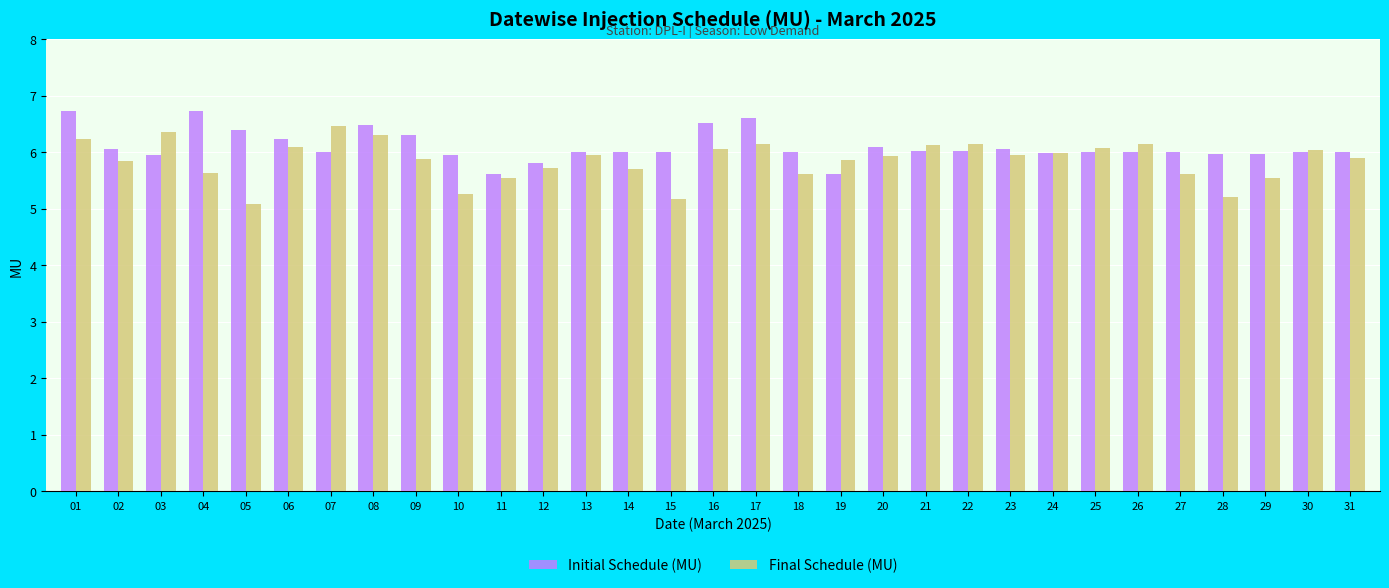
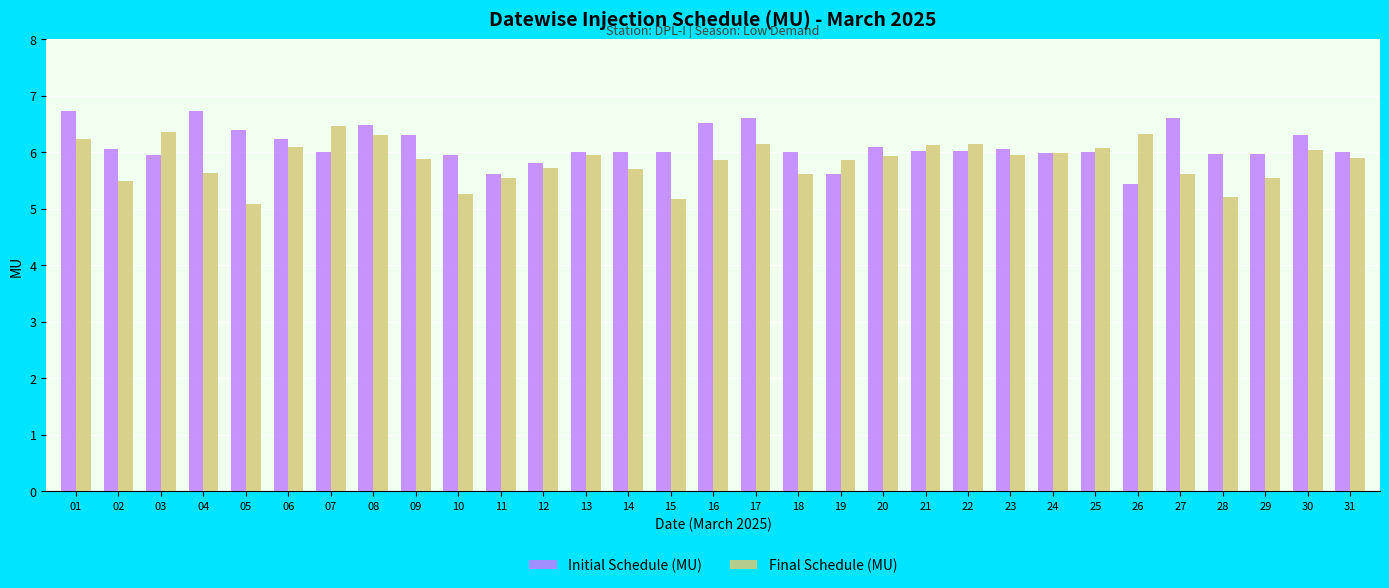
  {
    "Initial Schedule (MU)": {
      "01": 6.7,
      "02": 6.1,
      "03": 5.9,
      "04": 6.7,
      "05": 6.4,
      "06": 6.2,
      "07": 6.0,
      "08": 6.5,
      "09": 6.3,
      "10": 5.9,
      "11": 5.6,
      "12": 5.8,
      "13": 6.0,
      "14": 6.0,
      "15": 6.0,
      "16": 6.5,
      "17": 6.6,
      "18": 6.0,
      "19": 5.6,
      "20": 6.1,
      "21": 6.0,
      "22": 6.0,
      "23": 6.1,
      "24": 6.0,
      "25": 6.0,
-     "26": 6.0,
-     "27": 6.0,
+     "26": 5.4,
+     "27": 6.6,
      "28": 6.0,
      "29": 6.0,
-     "30": 6.0,
+     "30": 6.3,
      "31": 6.0
    },
    "Final Schedule (MU)": {
      "01": 6.2,
-     "02": 5.8,
+     "02": 5.5,
      "03": 6.4,
      "04": 5.6,
      "05": 5.1,
      "06": 6.1,
      "07": 6.5,
      "08": 6.3,
      "09": 5.9,
      "10": 5.3,
      "11": 5.5,
      "12": 5.7,
      "13": 6.0,
      "14": 5.7,
      "15": 5.2,
-     "16": 6.0,
+     "16": 5.9,
      "17": 6.1,
      "18": 5.6,
      "19": 5.9,
      "20": 5.9,
      "21": 6.1,
      "22": 6.1,
      "23": 5.9,
      "24": 6.0,
      "25": 6.1,
-     "26": 6.1,
+     "26": 6.3,
      "27": 5.6,
      "28": 5.2,
      "29": 5.5,
      "30": 6.0,
      "31": 5.9
    }
  }
